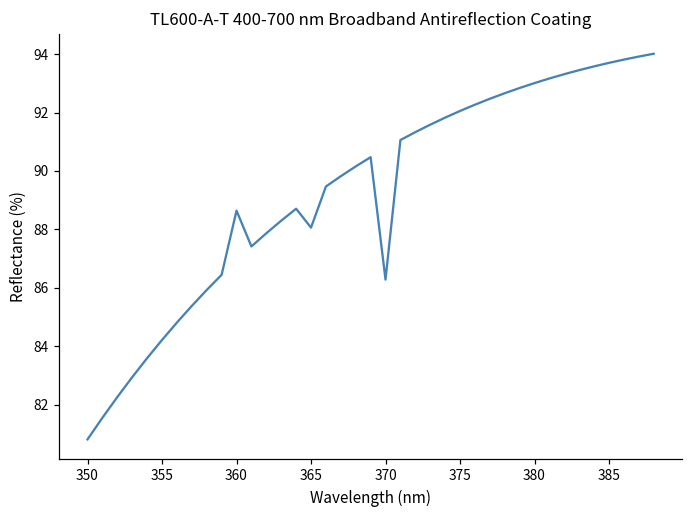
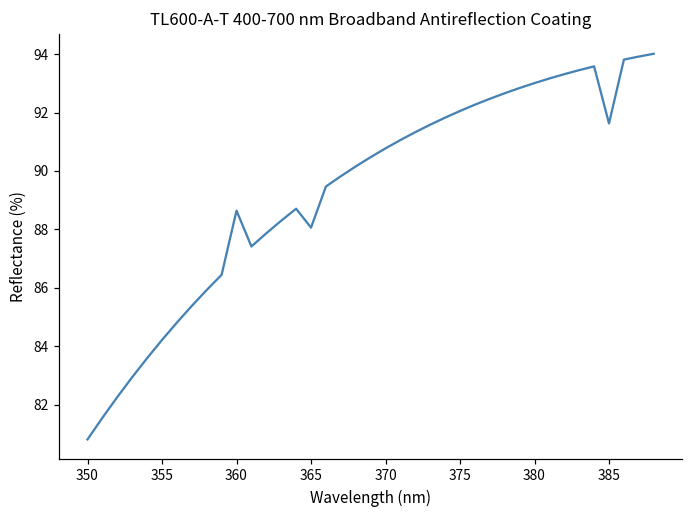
  {
    "350": 80.8,
    "355": 84.2,
    "360": 88.6,
    "365": 88.1,
-   "370": 86.3,
+   "370": 90.8,
    "375": 92.1,
    "380": 93.0,
-   "385": 93.7
+   "385": 91.6
  }
